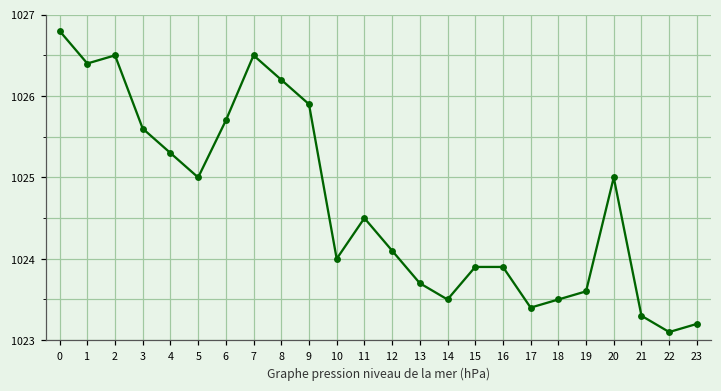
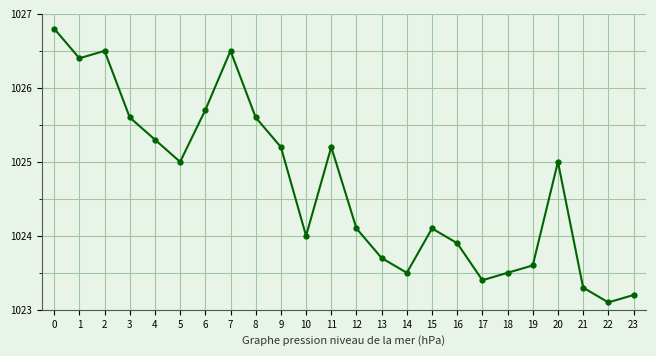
  {
    "0": 1026.8,
    "1": 1026.4,
    "2": 1026.5,
    "3": 1025.6,
    "4": 1025.3,
    "5": 1025.0,
    "6": 1025.7,
    "7": 1026.5,
-   "8": 1026.2,
-   "9": 1025.9,
+   "8": 1025.6,
+   "9": 1025.2,
    "10": 1024.0,
-   "11": 1024.5,
+   "11": 1025.2,
    "12": 1024.1,
    "13": 1023.7,
    "14": 1023.5,
-   "15": 1023.9,
+   "15": 1024.1,
    "16": 1023.9,
    "17": 1023.4,
    "18": 1023.5,
    "19": 1023.6,
    "20": 1025.0,
    "21": 1023.3,
    "22": 1023.1,
    "23": 1023.2
  }
